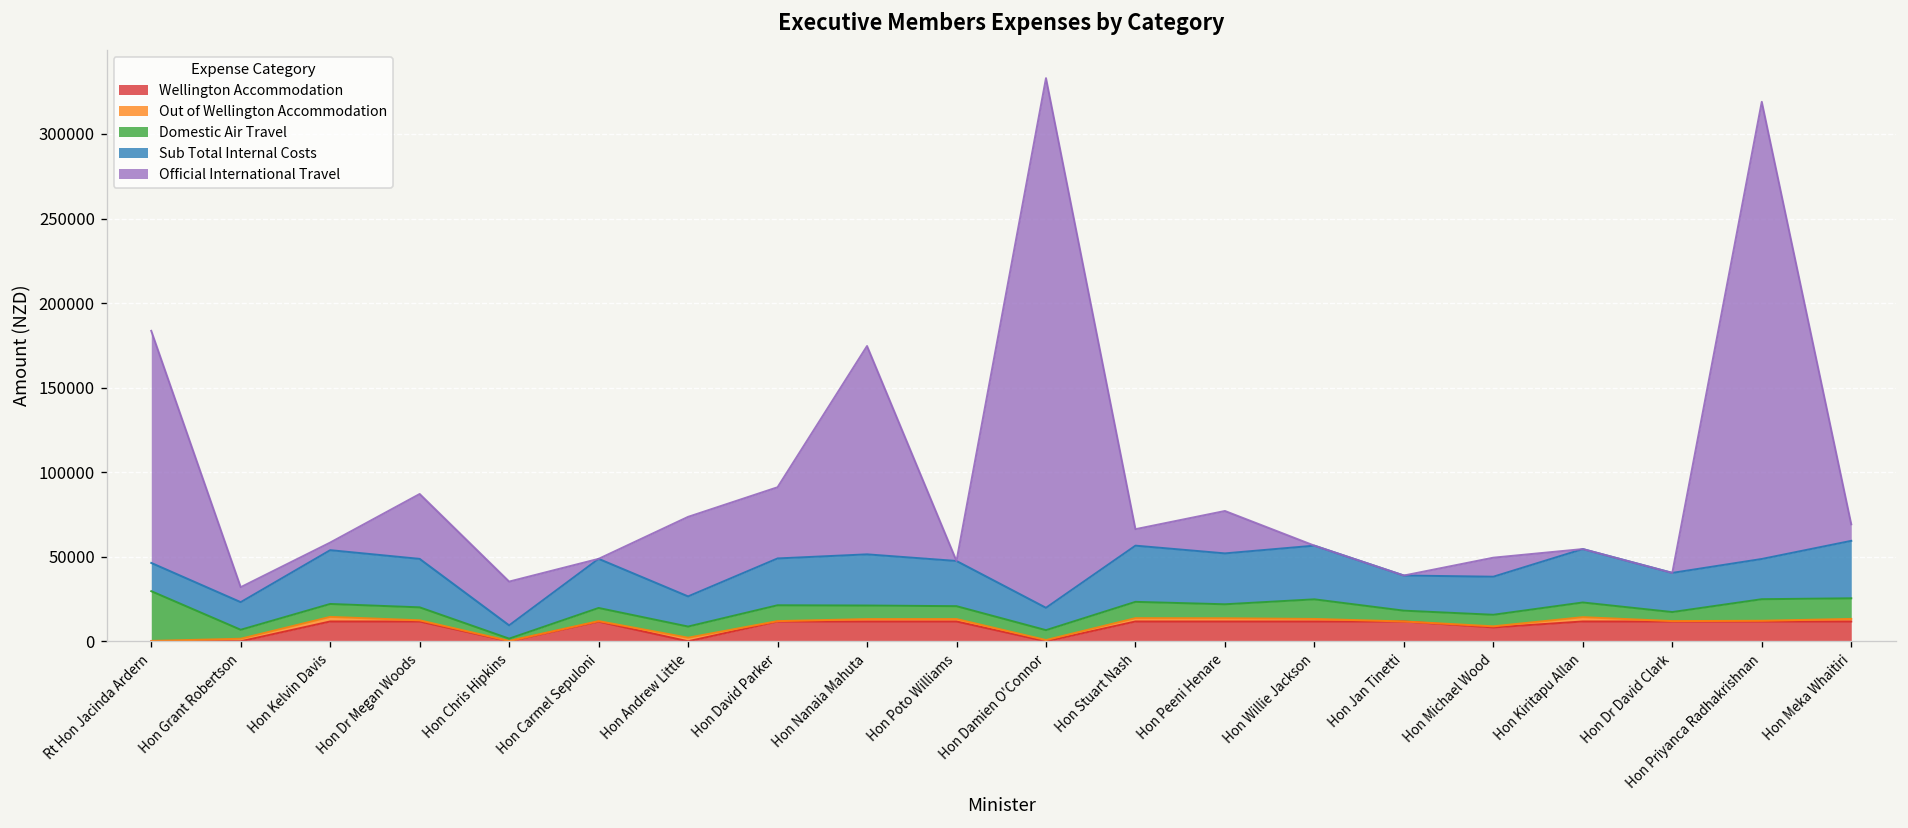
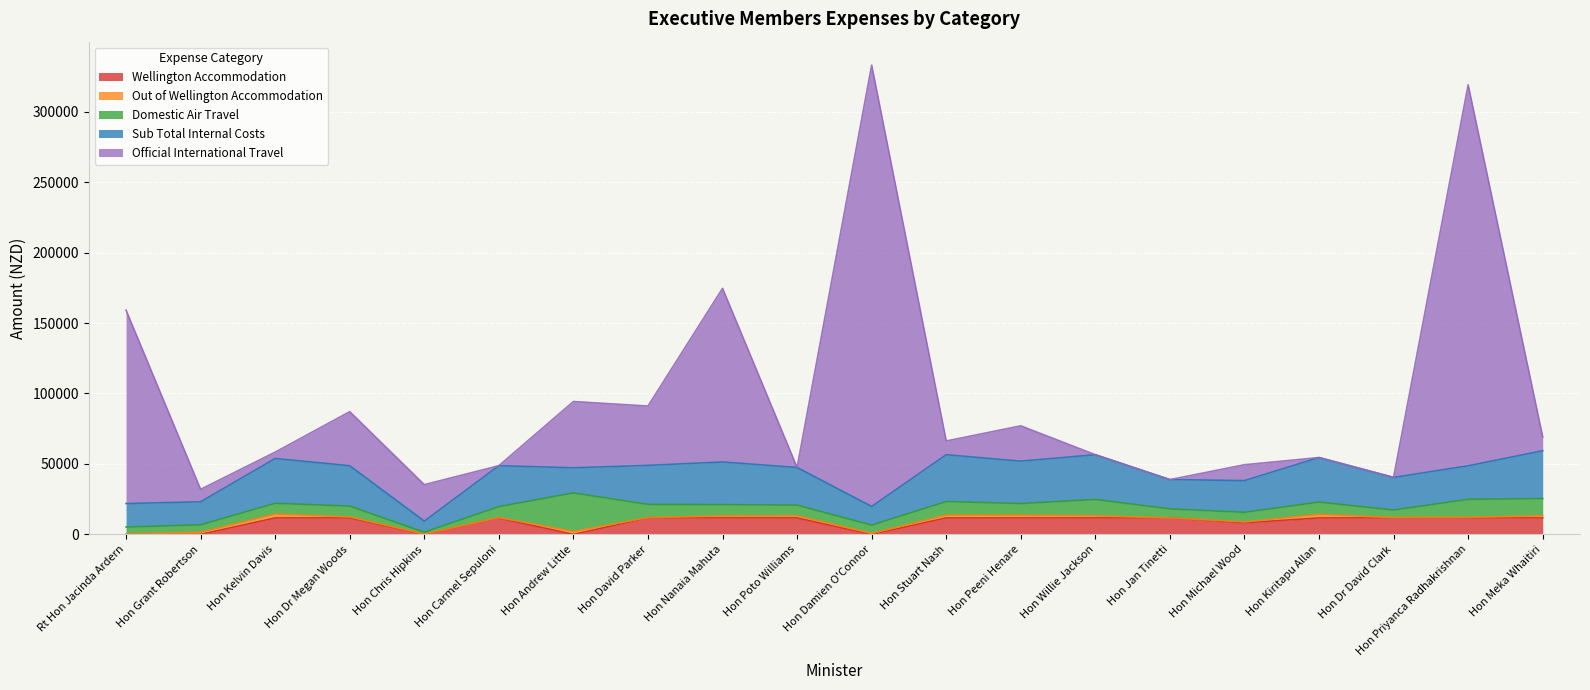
  {
    "Wellington Accommodation": {
      "Hon Kelvin Davis": 12000,
      "Hon Andrew Little": 0,
      "Hon Stuart Nash": 12000,
      "Hon Peeni Henare": 12000,
      "Hon Kiritapu Allan": 12000
    },
    "Out of Wellington Accommodation": {
      "Hon Kelvin Davis": 3000,
      "Hon Andrew Little": 2000,
      "Hon Stuart Nash": 2000,
      "Hon Peeni Henare": 2000,
      "Hon Kiritapu Allan": 3000
    },
    "Domestic Air Travel": {
-     "Rt Hon Jacinda Ardern": 29000,
+     "Rt Hon Jacinda Ardern": 5000,
      "Hon Grant Robertson": 5000,
      "Hon Kelvin Davis": 8000,
      "Hon Dr Megan Woods": 8000,
      "Hon Carmel Sepuloni": 8000,
-     "Hon Andrew Little": 7000,
+     "Hon Andrew Little": 27000,
      "Hon David Parker": 9000,
      "Hon Nanaia Mahuta": 8000,
      "Hon Poto Williams": 8000,
      "Hon Damien O'Connor": 6000,
      "Hon Stuart Nash": 10000,
      "Hon Peeni Henare": 8000,
      "Hon Willie Jackson": 12000,
      "Hon Jan Tinetti": 6000,
      "Hon Michael Wood": 7000,
      "Hon Kiritapu Allan": 9000,
      "Hon Dr David Clark": 5000,
      "Hon Priyanca Radhakrishnan": 13000,
      "Hon Meka Whaitiri": 12000
    },
    "Sub Total Internal Costs": {
      "Rt Hon Jacinda Ardern": 17000,
      "Hon Grant Robertson": 16000,
      "Hon Kelvin Davis": 32000,
      "Hon Dr Megan Woods": 29000,
      "Hon Chris Hipkins": 8000,
      "Hon Andrew Little": 18000,
      "Hon David Parker": 28000,
      "Hon Nanaia Mahuta": 30000,
      "Hon Damien O'Connor": 13000,
      "Hon Stuart Nash": 33000,
      "Hon Peeni Henare": 30000,
      "Hon Michael Wood": 23000,
      "Hon Priyanca Radhakrishnan": 24000,
      "Hon Meka Whaitiri": 34000
    },
    "Official International Travel": {
      "Rt Hon Jacinda Ardern": 137000,
      "Hon Grant Robertson": 9000,
      "Hon Kelvin Davis": 5000,
      "Hon Dr Megan Woods": 38000,
      "Hon Chris Hipkins": 26000,
      "Hon Andrew Little": 47000,
      "Hon David Parker": 42000,
      "Hon Nanaia Mahuta": 123000,
      "Hon Damien O'Connor": 313000,
      "Hon Stuart Nash": 10000,
      "Hon Peeni Henare": 25000,
      "Hon Michael Wood": 11000,
      "Hon Priyanca Radhakrishnan": 270000,
      "Hon Meka Whaitiri": 10000
    }
  }
